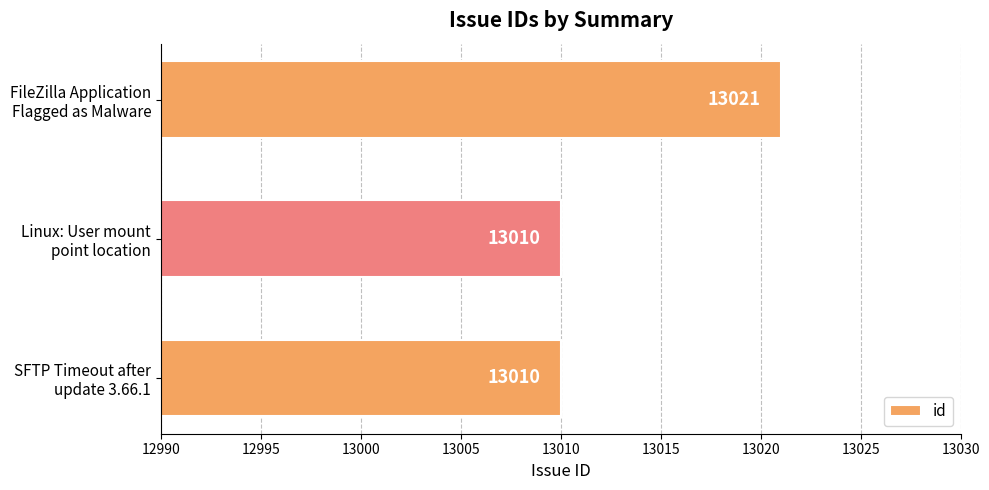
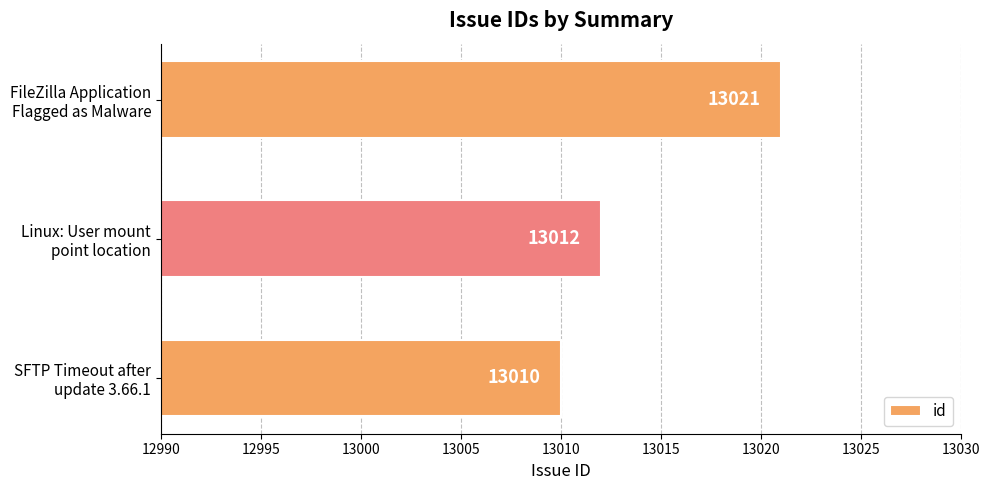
  {
    "FileZilla Application Flagged as Malware": 13021,
-   "Linux: User mount point location": 13010,
+   "Linux: User mount point location": 13012,
    "SFTP Timeout after update 3.66.1": 13010
  }
